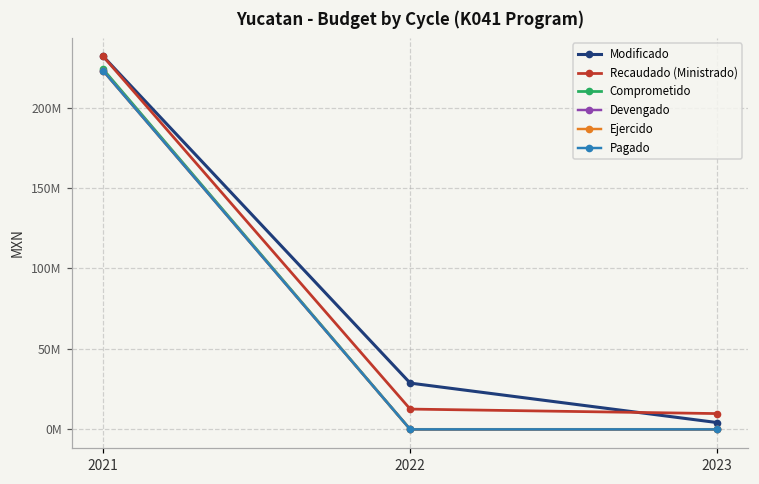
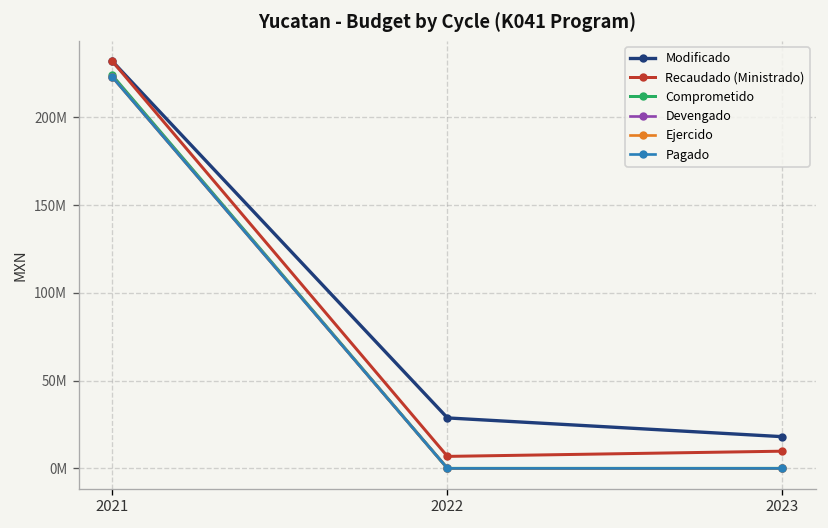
  {
    "Modificado": {
      "2022": 29000000,
-     "2023": 4000000
+     "2023": 18000000
    },
    "Recaudado (Ministrado)": {
-     "2022": 13000000,
+     "2022": 7000000,
      "2023": 10000000
    }
  }
